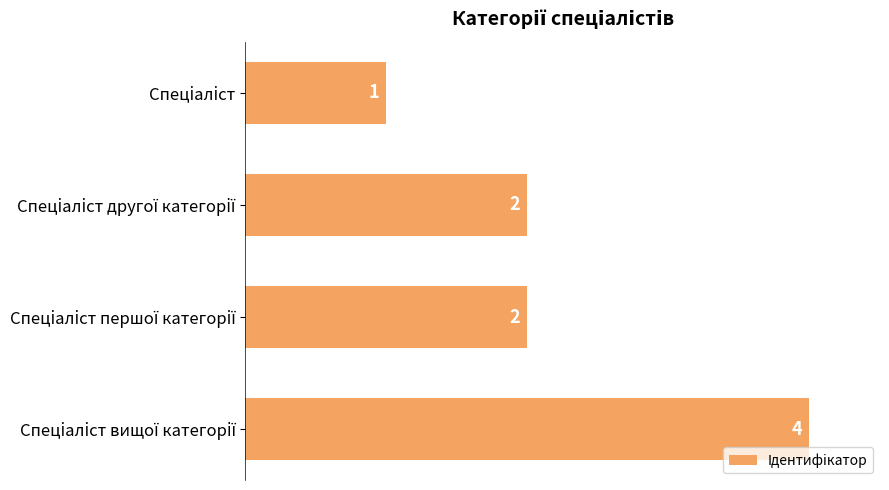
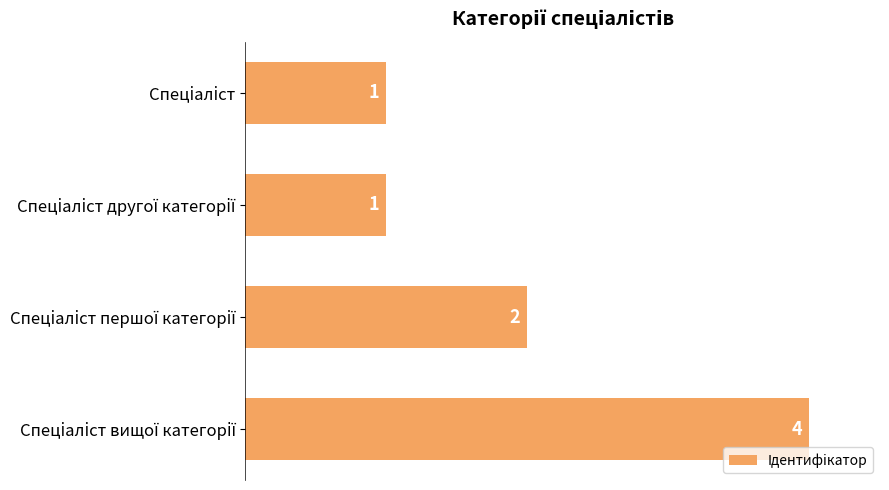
  {
    "Спеціаліст": 1,
-   "Спеціаліст другої категорії": 2,
+   "Спеціаліст другої категорії": 1,
    "Спеціаліст першої категорії": 2,
    "Спеціаліст вищої категорії": 4
  }
